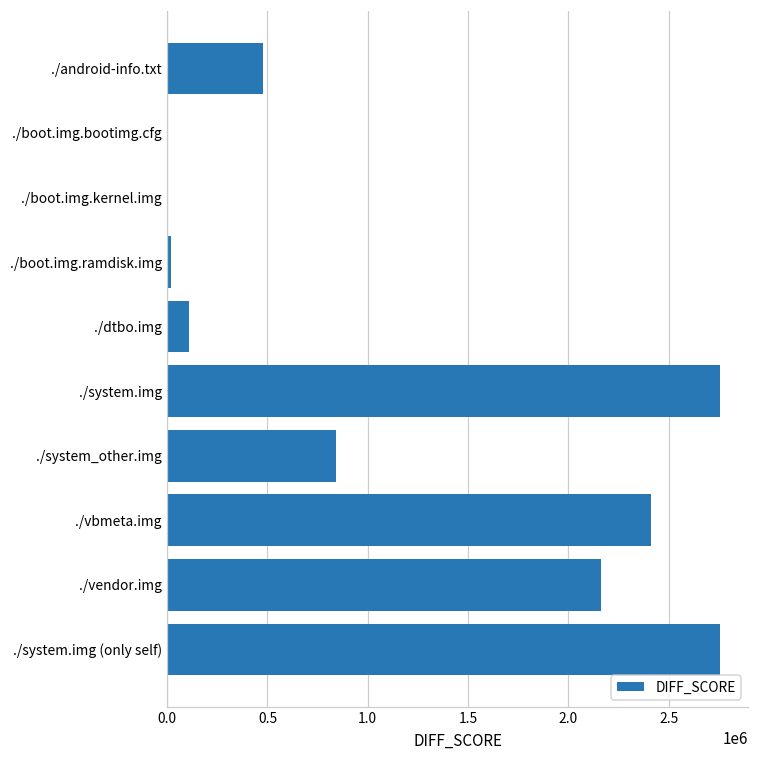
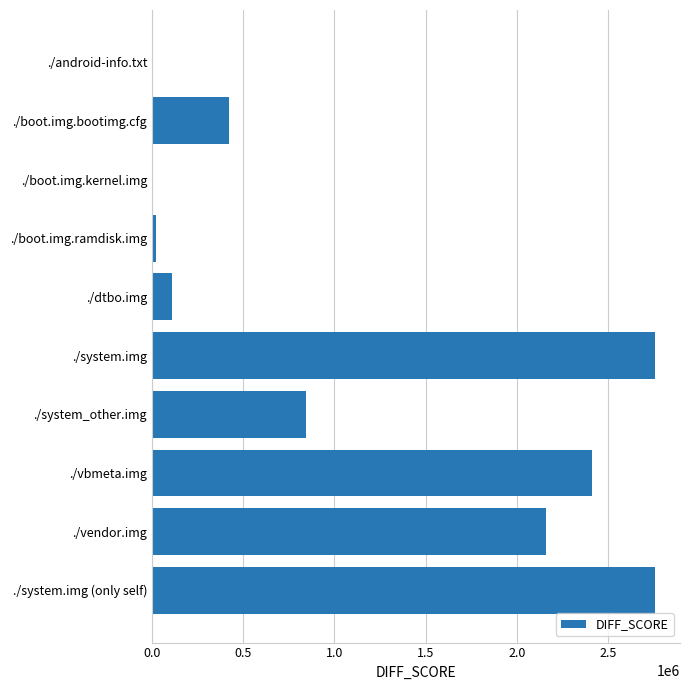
  {
-   "./android-info.txt": 480000,
-   "./boot.img.bootimg.cfg": 0,
+   "./android-info.txt": 0,
+   "./boot.img.bootimg.cfg": 420000,
    "./boot.img.kernel.img": 0,
    "./boot.img.ramdisk.img": 20000,
    "./dtbo.img": 110000,
    "./system.img": 2760000,
    "./system_other.img": 840000,
    "./vbmeta.img": 2410000,
    "./vendor.img": 2160000,
    "./system.img (only self)": 2760000
  }
